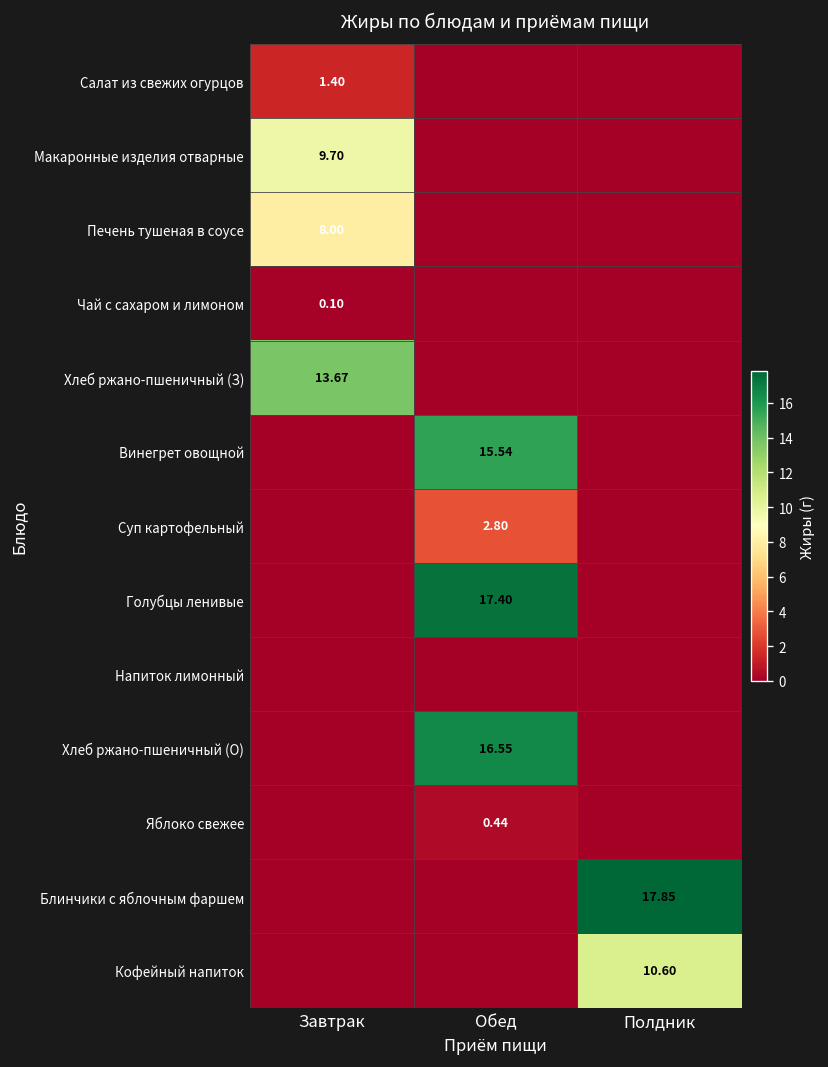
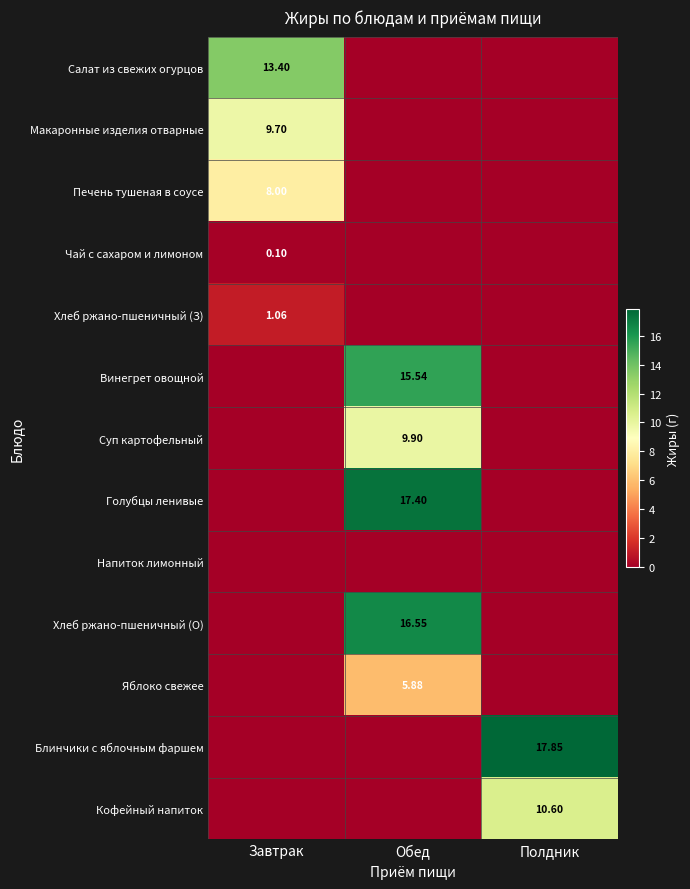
  {
    "Салат из свежих огурцов": {
-     "Завтрак": 1.40
+     "Завтрак": 13.40
    },
    "Макаронные изделия отварные": {
      "Завтрак": 9.70
    },
    "Печень тушеная в соусе": {
      "Завтрак": 8.00
    },
    "Чай с сахаром и лимоном": {
      "Завтрак": 0.10
    },
    "Хлеб ржано-пшеничный (З)": {
-     "Завтрак": 13.67
+     "Завтрак": 1.06
    },
    "Винегрет овощной": {
      "Обед": 15.54
    },
    "Суп картофельный": {
-     "Обед": 2.80
+     "Обед": 9.90
    },
    "Голубцы ленивые": {
      "Обед": 17.40
    },
    "Хлеб ржано-пшеничный (О)": {
      "Обед": 16.55
    },
    "Яблоко свежее": {
-     "Обед": 0.44
+     "Обед": 5.88
    },
    "Блинчики с яблочным фаршем": {
      "Полдник": 17.85
    },
    "Кофейный напиток": {
      "Полдник": 10.60
    }
  }
